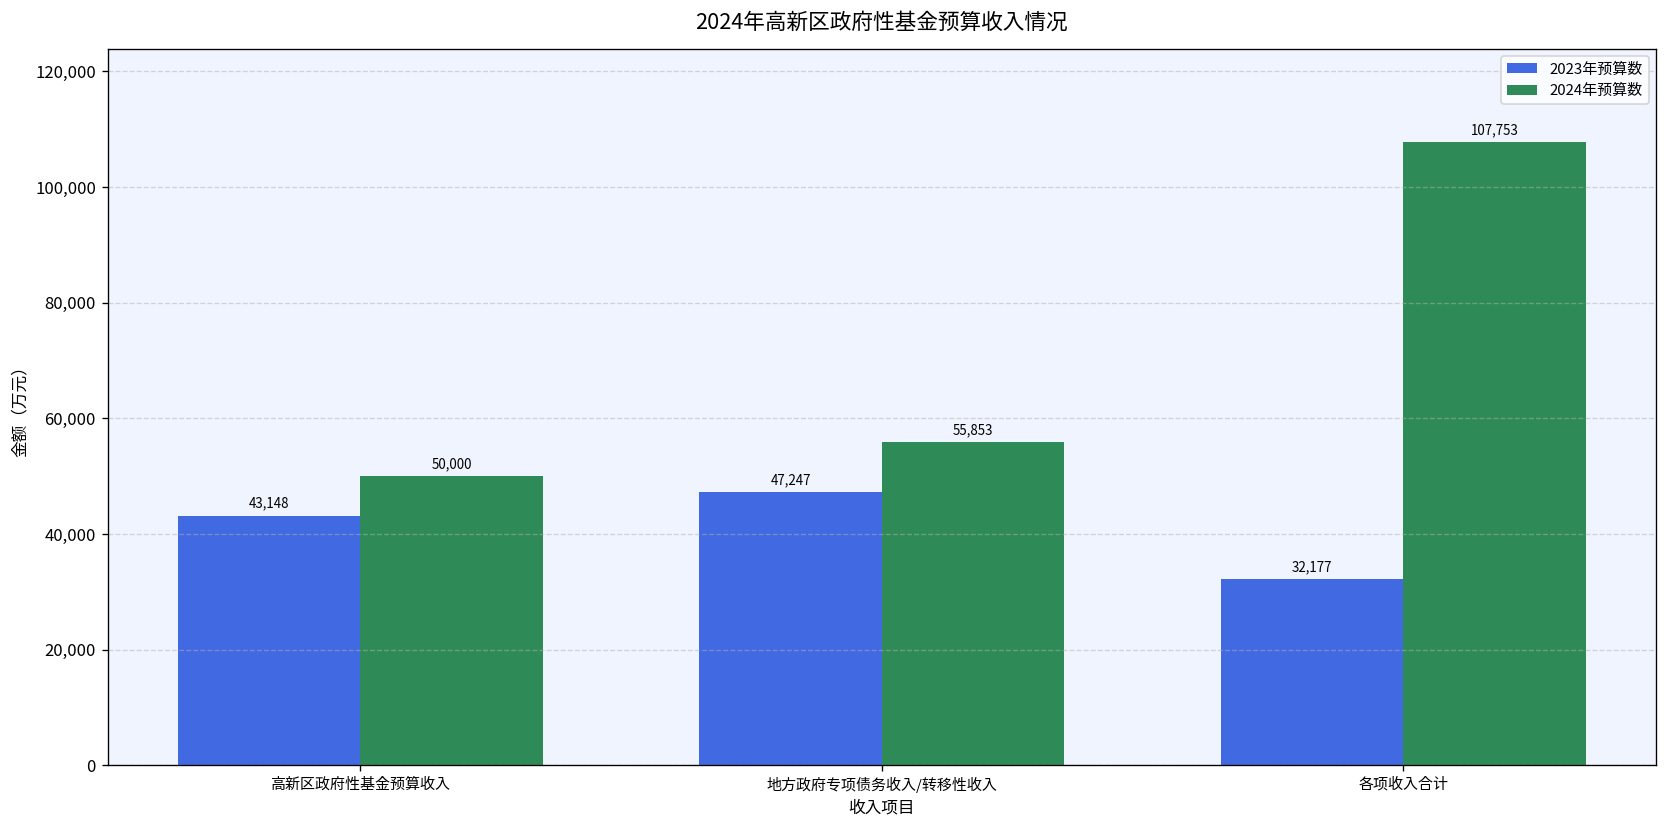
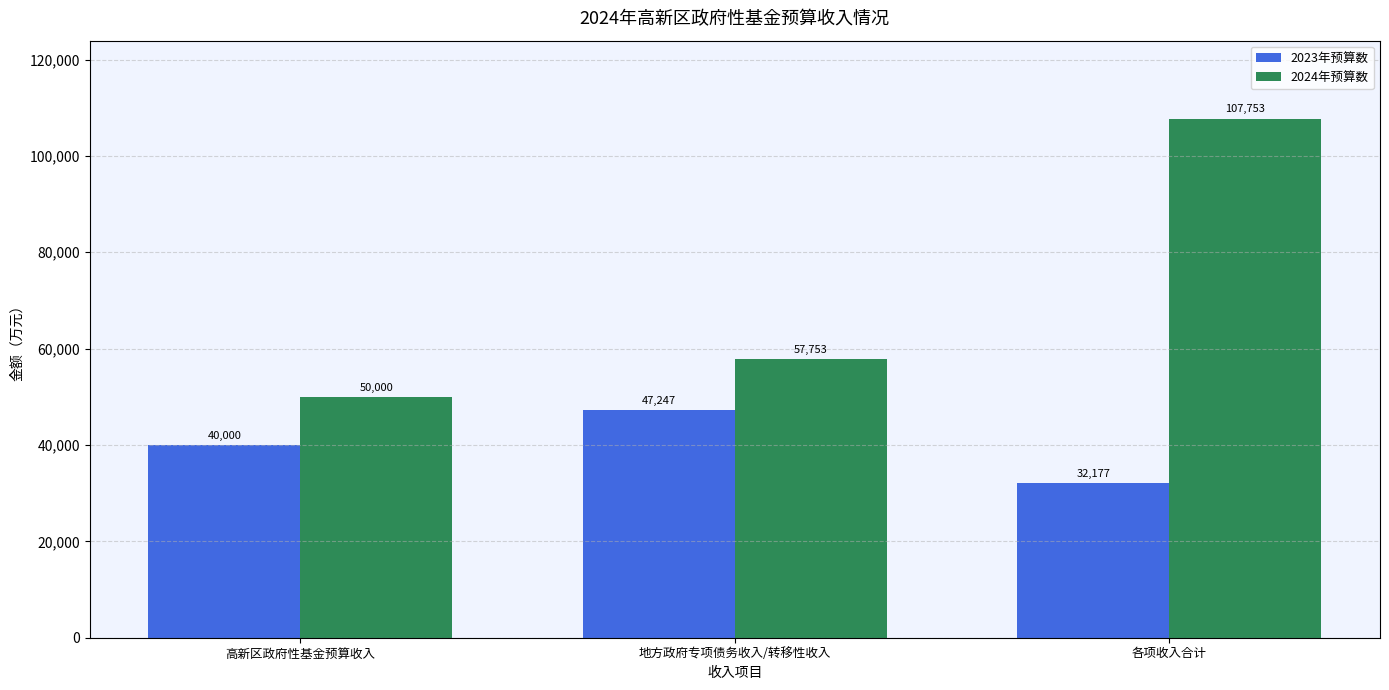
  {
    "2023年预算数": {
-     "高新区政府性基金预算收入": "43,148",
+     "高新区政府性基金预算收入": "40,000",
      "地方政府专项债务收入/转移性收入": "47,247",
      "各项收入合计": "32,177"
    },
    "2024年预算数": {
      "高新区政府性基金预算收入": "50,000",
-     "地方政府专项债务收入/转移性收入": "55,853",
+     "地方政府专项债务收入/转移性收入": "57,753",
      "各项收入合计": "107,753"
    }
  }
